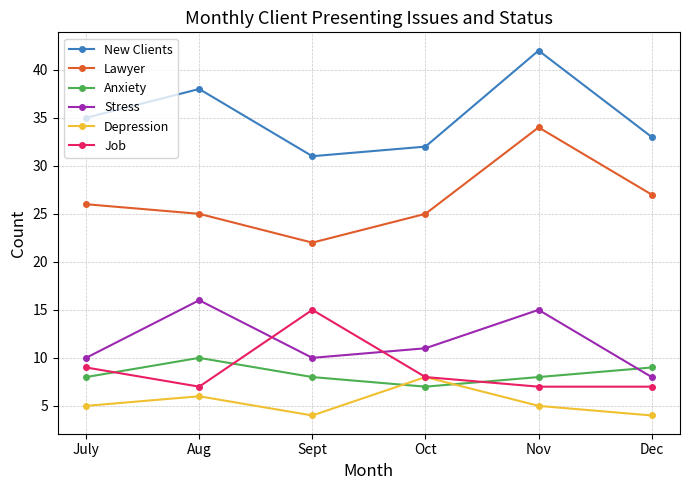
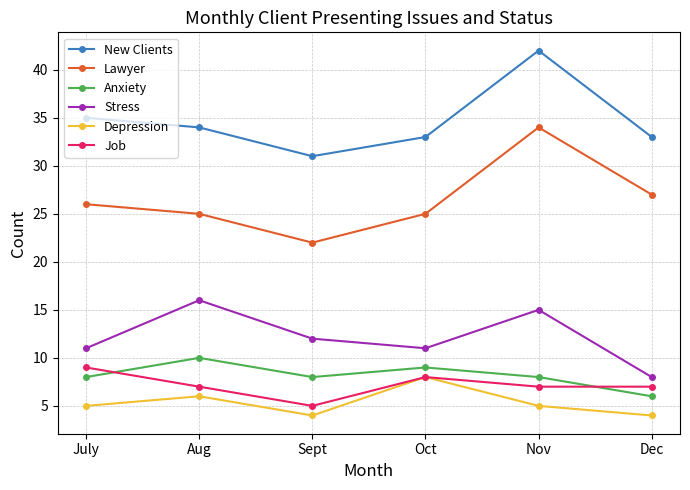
  {
    "New Clients": {
-     "Aug": 38,
+     "Aug": 34,
      "Sept": 31,
-     "Oct": 32,
+     "Oct": 33,
      "Nov": 42,
      "Dec": 33
    },
    "Lawyer": {
      "July": 26,
      "Aug": 25,
      "Sept": 22,
      "Oct": 25,
      "Nov": 34,
      "Dec": 27
    },
    "Anxiety": {
      "July": 8,
      "Aug": 10,
      "Sept": 8,
-     "Oct": 7,
+     "Oct": 9,
      "Nov": 8,
-     "Dec": 9
+     "Dec": 6
    },
    "Stress": {
-     "July": 10,
+     "July": 11,
      "Aug": 16,
-     "Sept": 10,
+     "Sept": 12,
      "Oct": 11,
      "Nov": 15,
      "Dec": 8
    },
    "Depression": {
      "July": 5,
      "Aug": 6,
      "Sept": 4,
      "Nov": 5,
      "Dec": 4
    },
    "Job": {
      "July": 9,
      "Aug": 7,
-     "Sept": 15,
+     "Sept": 5,
      "Nov": 7,
      "Dec": 7
    }
  }
